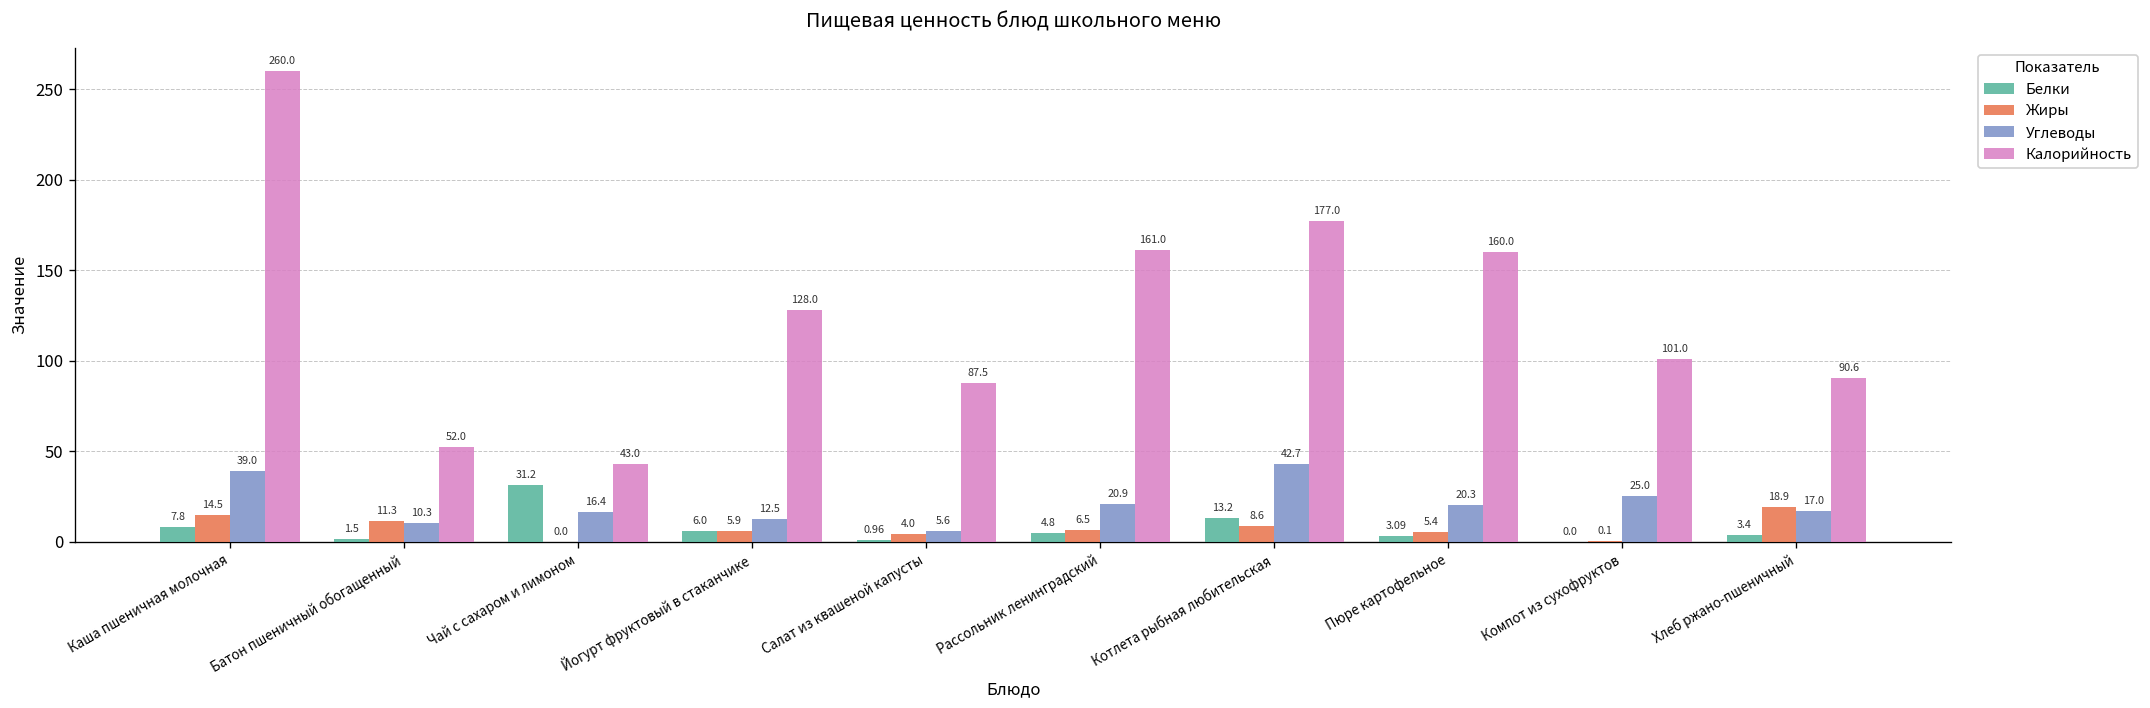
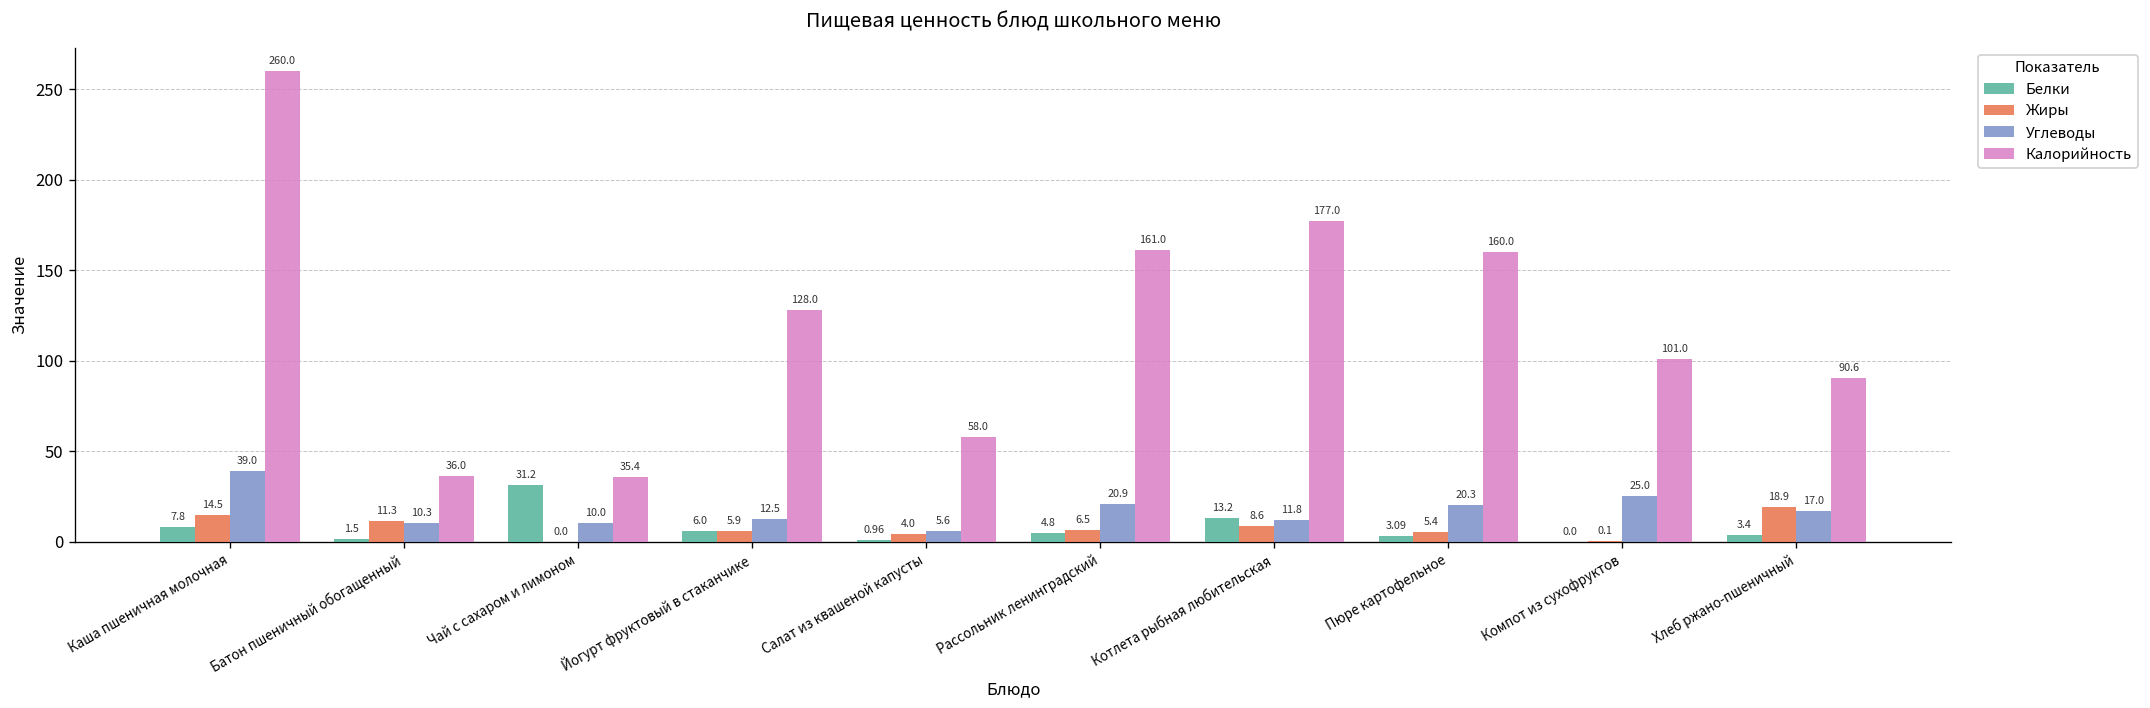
  {
    "Белки": {
      "Каша пшеничная молочная": 7.8,
      "Батон пшеничный обогащенный": 1.5,
      "Чай с сахаром и лимоном": 31.2,
      "Йогурт фруктовый в стаканчике": 6.0,
      "Салат из квашеной капусты": 0.96,
      "Рассольник ленинградский": 4.8,
      "Котлета рыбная любительская": 13.2,
      "Пюре картофельное": 3.09,
      "Компот из сухофруктов": 0.0,
      "Хлеб ржано-пшеничный": 3.4
    },
    "Жиры": {
      "Каша пшеничная молочная": 14.5,
      "Батон пшеничный обогащенный": 11.3,
      "Чай с сахаром и лимоном": 0.0,
      "Йогурт фруктовый в стаканчике": 5.9,
      "Салат из квашеной капусты": 4.0,
      "Рассольник ленинградский": 6.5,
      "Котлета рыбная любительская": 8.6,
      "Пюре картофельное": 5.4,
      "Компот из сухофруктов": 0.1,
      "Хлеб ржано-пшеничный": 18.9
    },
    "Углеводы": {
      "Каша пшеничная молочная": 39.0,
      "Батон пшеничный обогащенный": 10.3,
-     "Чай с сахаром и лимоном": 16.4,
+     "Чай с сахаром и лимоном": 10.0,
      "Йогурт фруктовый в стаканчике": 12.5,
      "Салат из квашеной капусты": 5.6,
      "Рассольник ленинградский": 20.9,
-     "Котлета рыбная любительская": 42.7,
+     "Котлета рыбная любительская": 11.8,
      "Пюре картофельное": 20.3,
      "Компот из сухофруктов": 25.0,
      "Хлеб ржано-пшеничный": 17.0
    },
    "Калорийность": {
      "Каша пшеничная молочная": 260.0,
-     "Батон пшеничный обогащенный": 52.0,
-     "Чай с сахаром и лимоном": 43.0,
+     "Батон пшеничный обогащенный": 36.0,
+     "Чай с сахаром и лимоном": 35.4,
      "Йогурт фруктовый в стаканчике": 128.0,
-     "Салат из квашеной капусты": 87.5,
+     "Салат из квашеной капусты": 58.0,
      "Рассольник ленинградский": 161.0,
      "Котлета рыбная любительская": 177.0,
      "Пюре картофельное": 160.0,
      "Компот из сухофруктов": 101.0,
      "Хлеб ржано-пшеничный": 90.6
    }
  }
